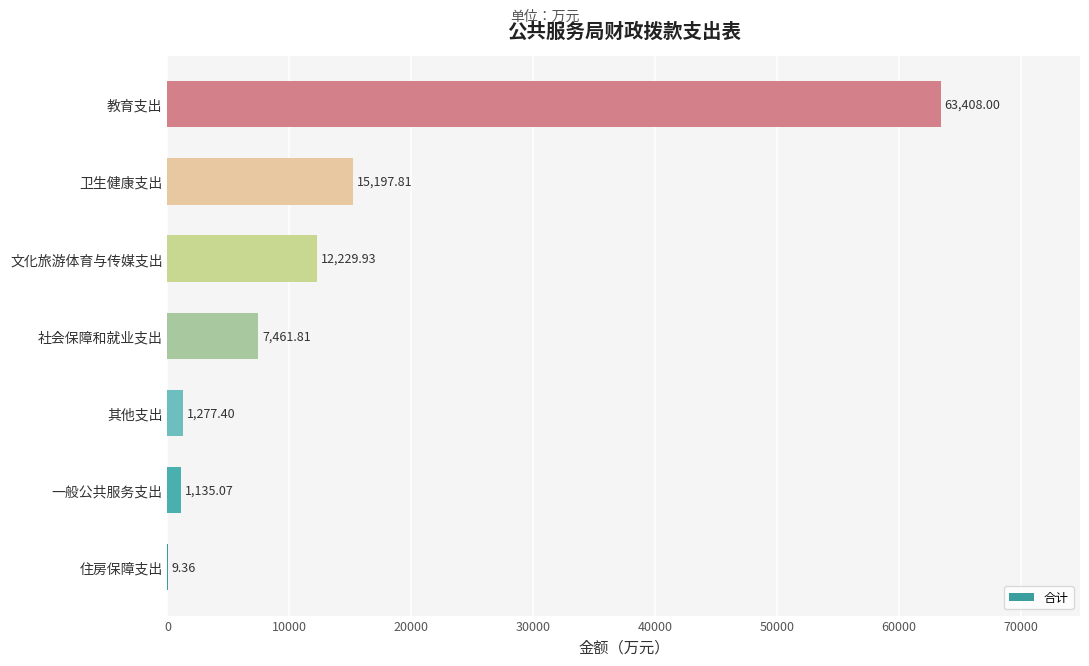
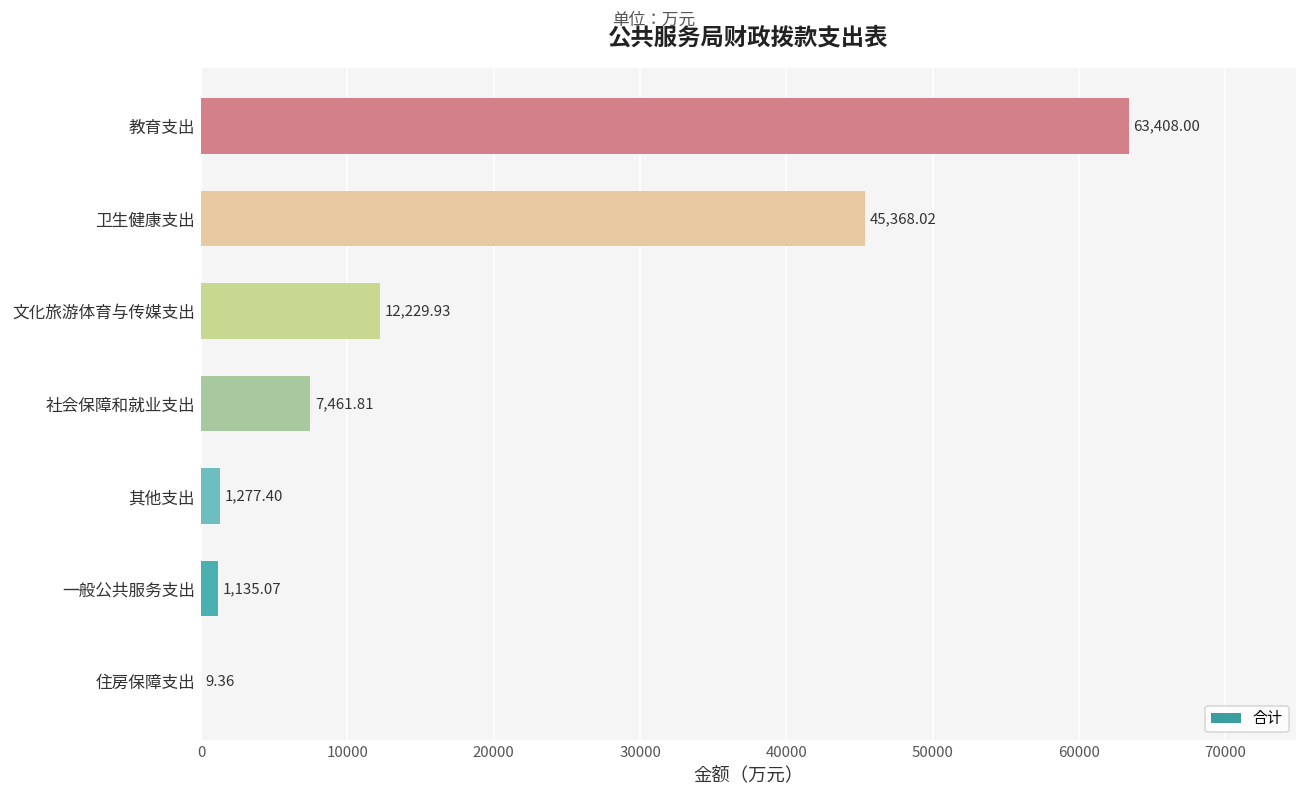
  {
    "教育支出": "63,408.00",
-   "卫生健康支出": "15,197.81",
+   "卫生健康支出": "45,368.02",
    "文化旅游体育与传媒支出": "12,229.93",
    "社会保障和就业支出": "7,461.81",
    "其他支出": "1,277.40",
    "一般公共服务支出": "1,135.07",
    "住房保障支出": "9.36"
  }
